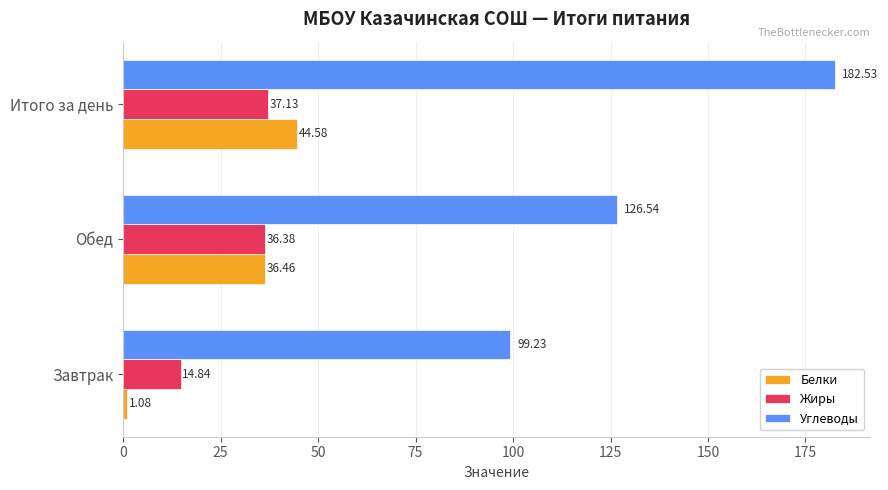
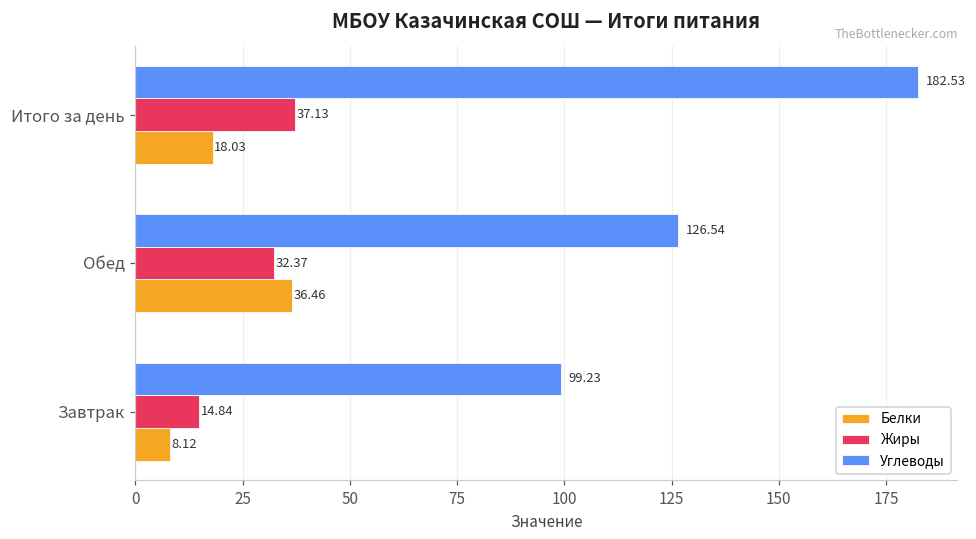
  {
    "Белки": {
-     "Итого за день": 44.58,
+     "Итого за день": 18.03,
      "Обед": 36.46,
-     "Завтрак": 1.08
+     "Завтрак": 8.12
    },
    "Жиры": {
      "Итого за день": 37.13,
-     "Обед": 36.38,
+     "Обед": 32.37,
      "Завтрак": 14.84
    },
    "Углеводы": {
      "Итого за день": 182.53,
      "Обед": 126.54,
      "Завтрак": 99.23
    }
  }
